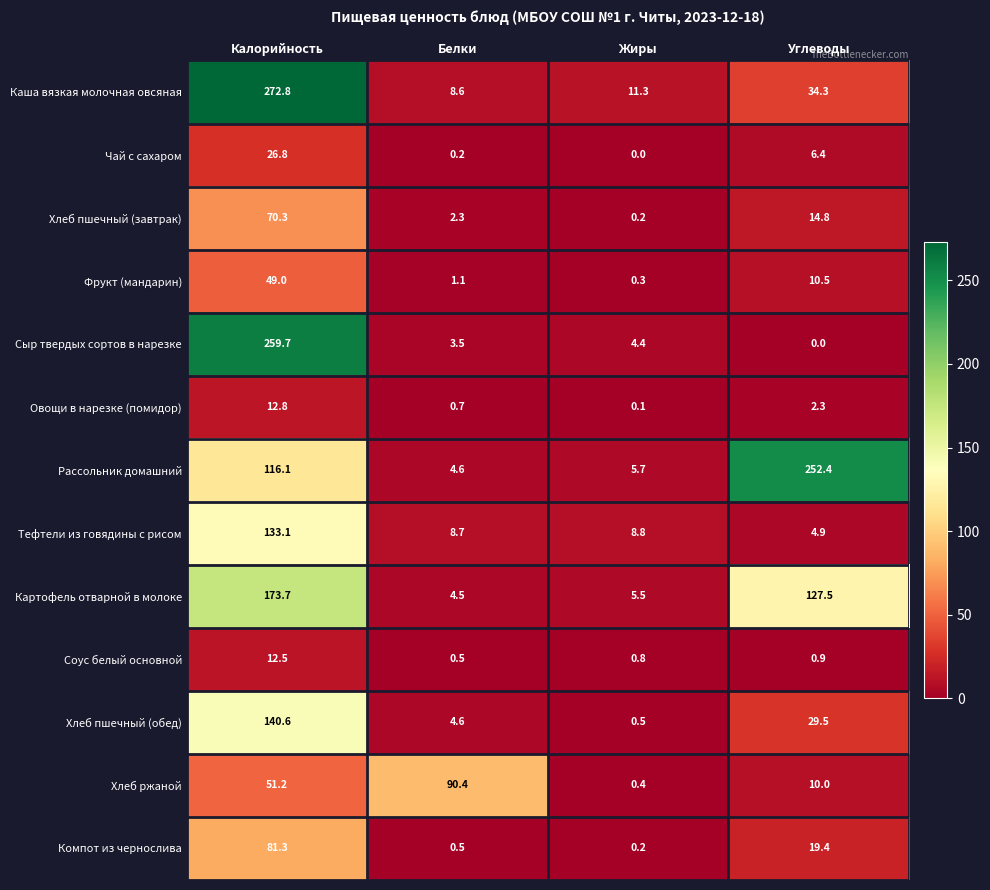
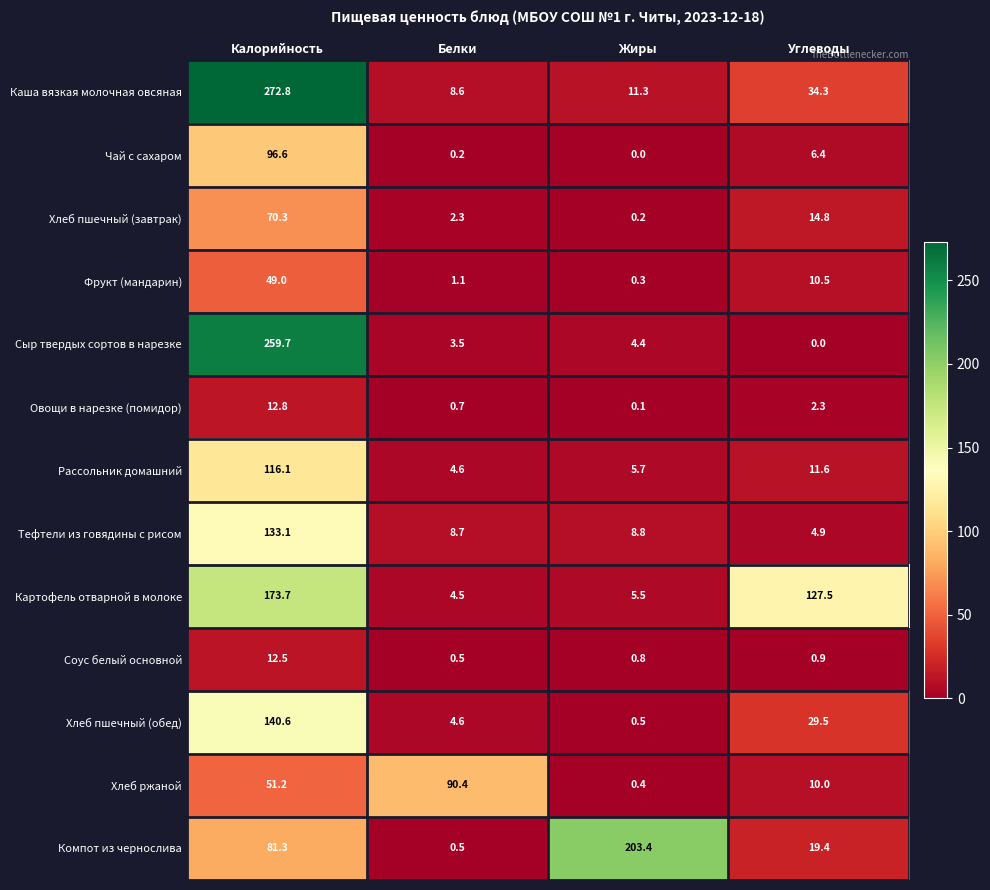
  {
    "Каша вязкая молочная овсяная": {
      "Калорийность": 272.8,
      "Белки": 8.6,
      "Жиры": 11.3,
      "Углеводы": 34.3
    },
    "Чай с сахаром": {
-     "Калорийность": 26.8,
+     "Калорийность": 96.6,
      "Белки": 0.2,
      "Жиры": 0.0,
      "Углеводы": 6.4
    },
    "Хлеб пшечный (завтрак)": {
      "Калорийность": 70.3,
      "Белки": 2.3,
      "Жиры": 0.2,
      "Углеводы": 14.8
    },
    "Фрукт (мандарин)": {
      "Калорийность": 49.0,
      "Белки": 1.1,
      "Жиры": 0.3,
      "Углеводы": 10.5
    },
    "Сыр твердых сортов в нарезке": {
      "Калорийность": 259.7,
      "Белки": 3.5,
      "Жиры": 4.4,
      "Углеводы": 0.0
    },
    "Овощи в нарезке (помидор)": {
      "Калорийность": 12.8,
      "Белки": 0.7,
      "Жиры": 0.1,
      "Углеводы": 2.3
    },
    "Рассольник домашний": {
      "Калорийность": 116.1,
      "Белки": 4.6,
      "Жиры": 5.7,
-     "Углеводы": 252.4
+     "Углеводы": 11.6
    },
    "Тефтели из говядины с рисом": {
      "Калорийность": 133.1,
      "Белки": 8.7,
      "Жиры": 8.8,
      "Углеводы": 4.9
    },
    "Картофель отварной в молоке": {
      "Калорийность": 173.7,
      "Белки": 4.5,
      "Жиры": 5.5,
      "Углеводы": 127.5
    },
    "Соус белый основной": {
      "Калорийность": 12.5,
      "Белки": 0.5,
      "Жиры": 0.8,
      "Углеводы": 0.9
    },
    "Хлеб пшечный (обед)": {
      "Калорийность": 140.6,
      "Белки": 4.6,
      "Жиры": 0.5,
      "Углеводы": 29.5
    },
    "Хлеб ржаной": {
      "Калорийность": 51.2,
      "Белки": 90.4,
      "Жиры": 0.4,
      "Углеводы": 10.0
    },
    "Компот из чернослива": {
      "Калорийность": 81.3,
      "Белки": 0.5,
-     "Жиры": 0.2,
+     "Жиры": 203.4,
      "Углеводы": 19.4
    }
  }
